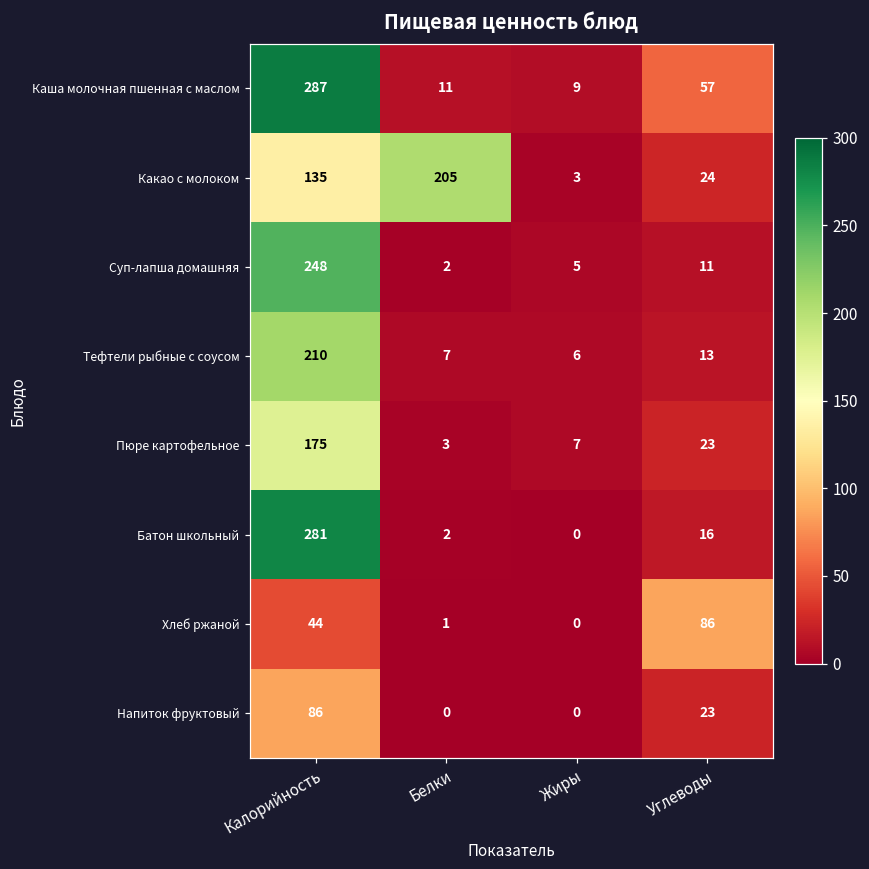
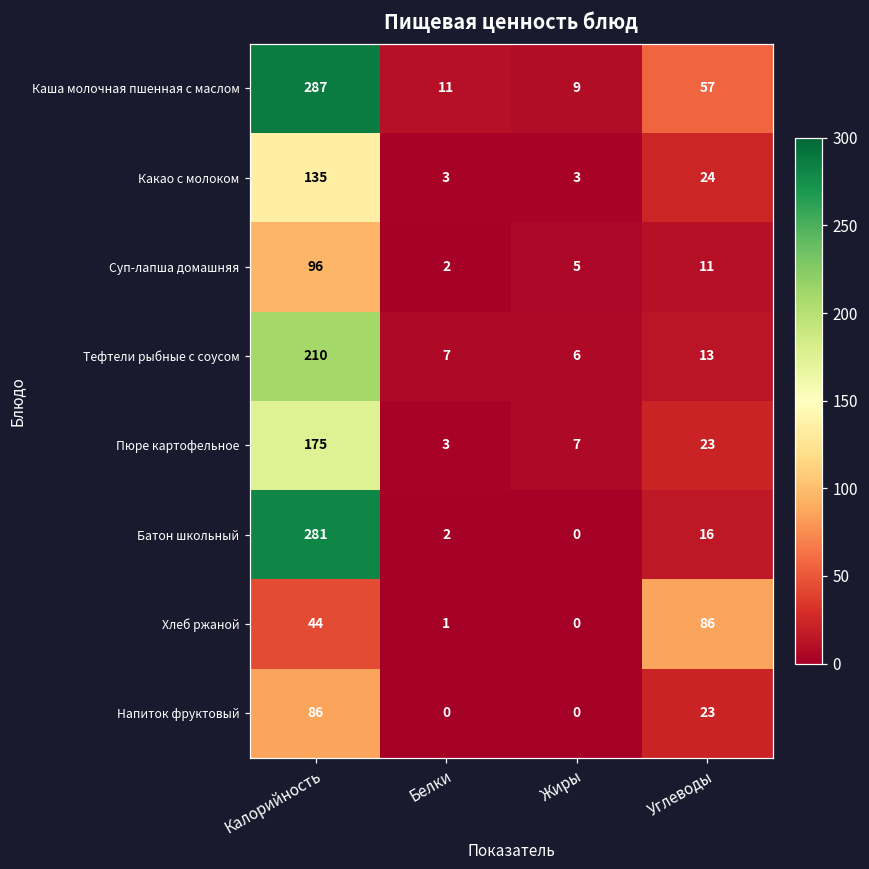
  {
    "Каша молочная пшенная с маслом": {
      "Калорийность": 287,
      "Белки": 11,
      "Жиры": 9,
      "Углеводы": 57
    },
    "Какао с молоком": {
      "Калорийность": 135,
-     "Белки": 205,
+     "Белки": 3,
      "Жиры": 3,
      "Углеводы": 24
    },
    "Суп-лапша домашняя": {
-     "Калорийность": 248,
+     "Калорийность": 96,
      "Белки": 2,
      "Жиры": 5,
      "Углеводы": 11
    },
    "Тефтели рыбные с соусом": {
      "Калорийность": 210,
      "Белки": 7,
      "Жиры": 6,
      "Углеводы": 13
    },
    "Пюре картофельное": {
      "Калорийность": 175,
      "Белки": 3,
      "Жиры": 7,
      "Углеводы": 23
    },
    "Батон школьный": {
      "Калорийность": 281,
      "Белки": 2,
      "Жиры": 0,
      "Углеводы": 16
    },
    "Хлеб ржаной": {
      "Калорийность": 44,
      "Белки": 1,
      "Жиры": 0,
      "Углеводы": 86
    },
    "Напиток фруктовый": {
      "Калорийность": 86,
      "Белки": 0,
      "Жиры": 0,
      "Углеводы": 23
    }
  }
